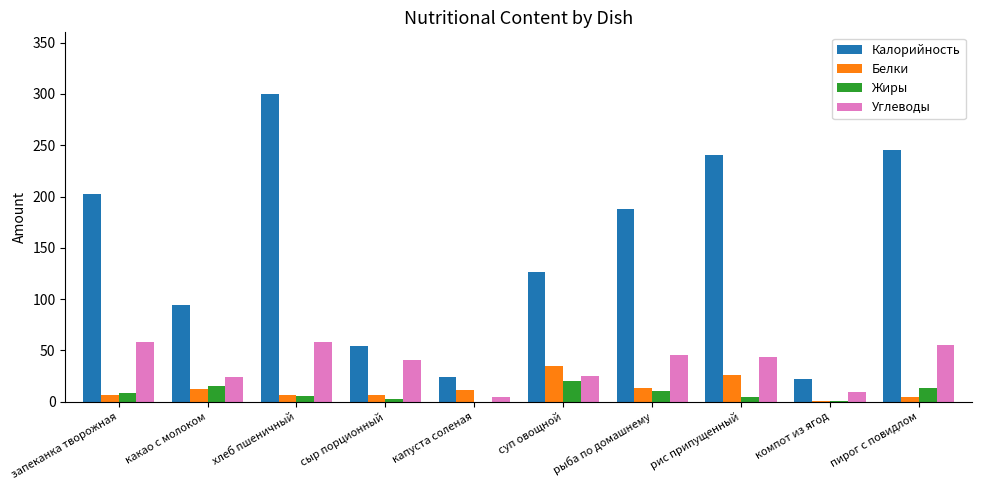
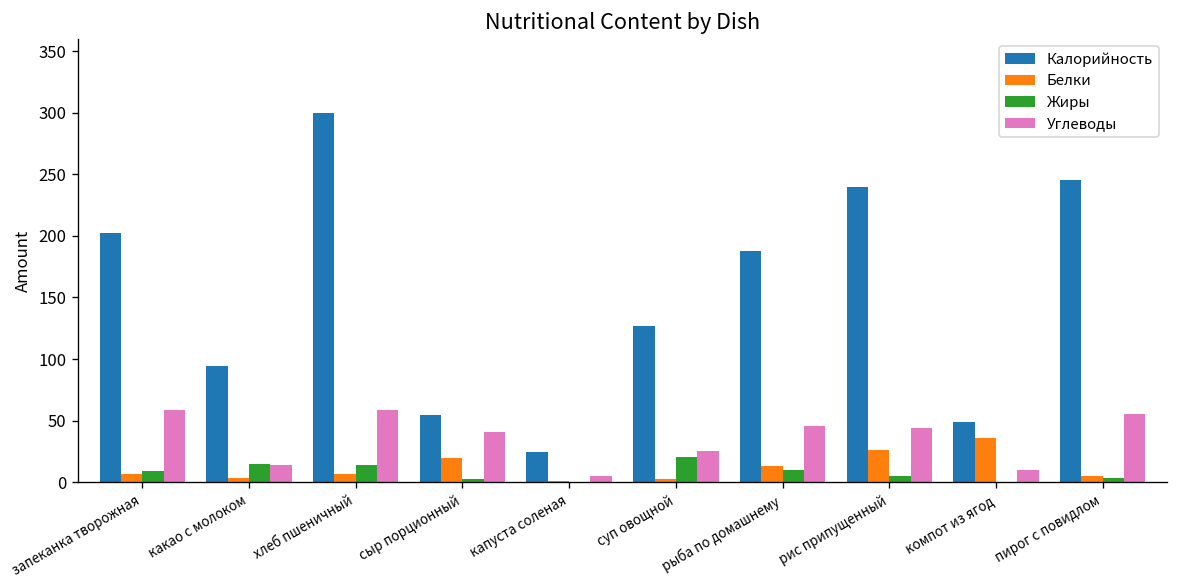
  {
    "Калорийность": {
      "запеканка творожная": 202,
      "какао с молоком": 94,
      "хлеб пшеничный": 300,
      "сыр порционный": 55,
      "капуста соленая": 24,
      "суп овощной": 127,
      "рыба по домашнему": 188,
      "рис припущенный": 240,
-     "компот из ягод": 22,
+     "компот из ягод": 49,
      "пирог с повидлом": 245
    },
    "Белки": {
      "запеканка творожная": 7,
-     "какао с молоком": 13,
+     "какао с молоком": 3,
      "хлеб пшеничный": 7,
-     "сыр порционный": 7,
-     "капуста соленая": 11,
-     "суп овощной": 35,
+     "сыр порционный": 20,
+     "капуста соленая": 1,
+     "суп овощной": 2,
      "рыба по домашнему": 13,
      "рис припущенный": 26,
-     "компот из ягод": 1,
+     "компот из ягод": 36,
      "пирог с повидлом": 5
    },
    "Жиры": {
      "запеканка творожная": 9,
      "какао с молоком": 15,
-     "хлеб пшеничный": 6,
+     "хлеб пшеничный": 14,
      "сыр порционный": 3,
      "суп овощной": 20,
      "рыба по домашнему": 10,
      "рис припущенный": 5,
-     "пирог с повидлом": 13
+     "пирог с повидлом": 3
    },
    "Углеводы": {
      "запеканка творожная": 58,
-     "какао с молоком": 25,
+     "какао с молоком": 14,
      "хлеб пшеничный": 58,
      "сыр порционный": 41,
      "капуста соленая": 5,
      "суп овощной": 25,
      "рыба по домашнему": 46,
      "рис припущенный": 44,
      "компот из ягод": 10,
      "пирог с повидлом": 56
    }
  }
